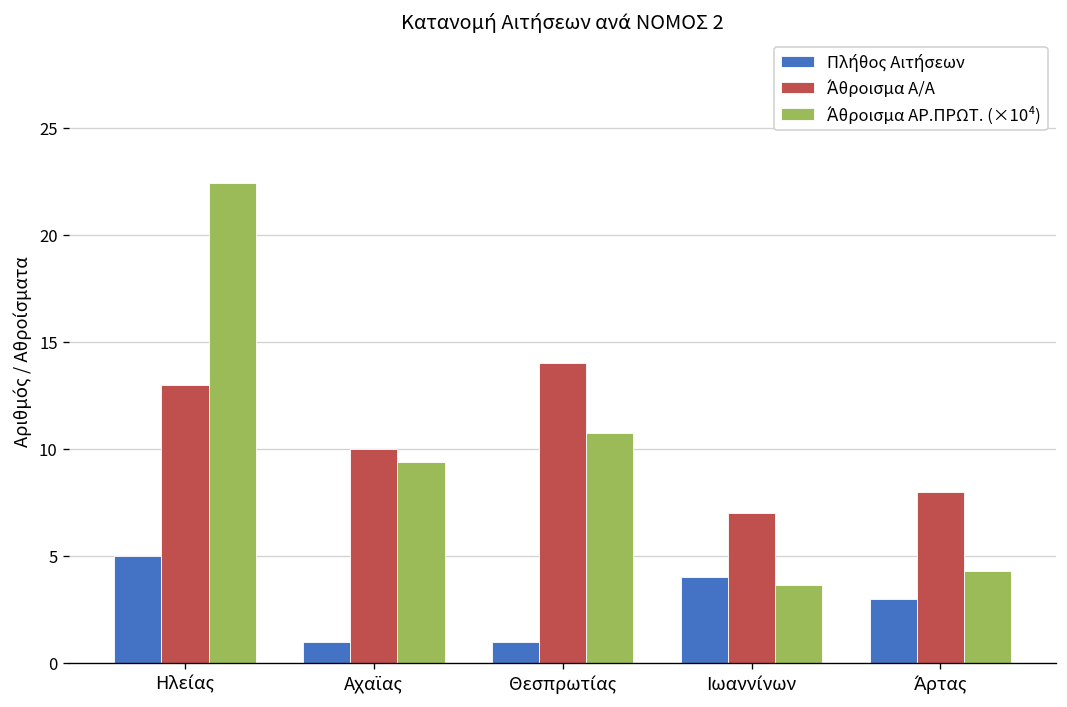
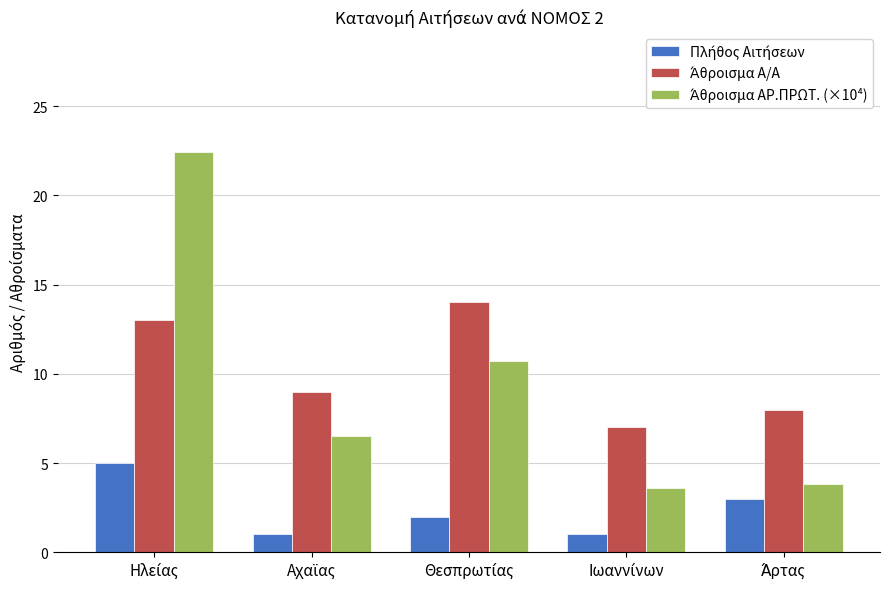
  {
    "Πλήθος Αιτήσεων": {
      "Ηλείας": 5,
      "Αχαϊας": 1,
-     "Θεσπρωτίας": 1,
-     "Ιωαννίνων": 4,
+     "Θεσπρωτίας": 2,
+     "Ιωαννίνων": 1,
      "Άρτας": 3
    },
    "Άθροισμα Α/Α": {
      "Ηλείας": 13,
-     "Αχαϊας": 10,
+     "Αχαϊας": 9,
      "Θεσπρωτίας": 14,
      "Ιωαννίνων": 7,
      "Άρτας": 8
    },
    "Άθροισμα ΑΡ.ΠΡΩΤ. (×10⁴)": {
      "Ηλείας": 22.4,
-     "Αχαϊας": 9.4,
+     "Αχαϊας": 6.5,
      "Θεσπρωτίας": 10.7,
      "Ιωαννίνων": 3.6,
-     "Άρτας": 4.3
+     "Άρτας": 3.8
    }
  }
